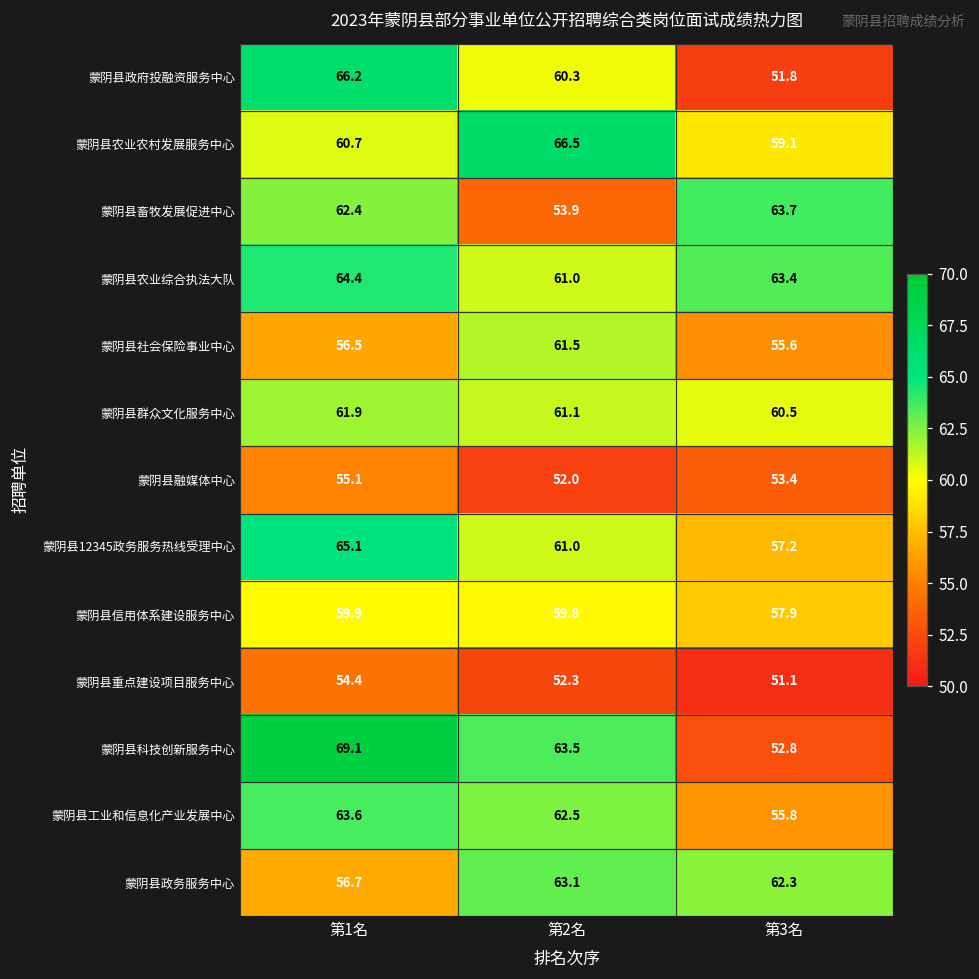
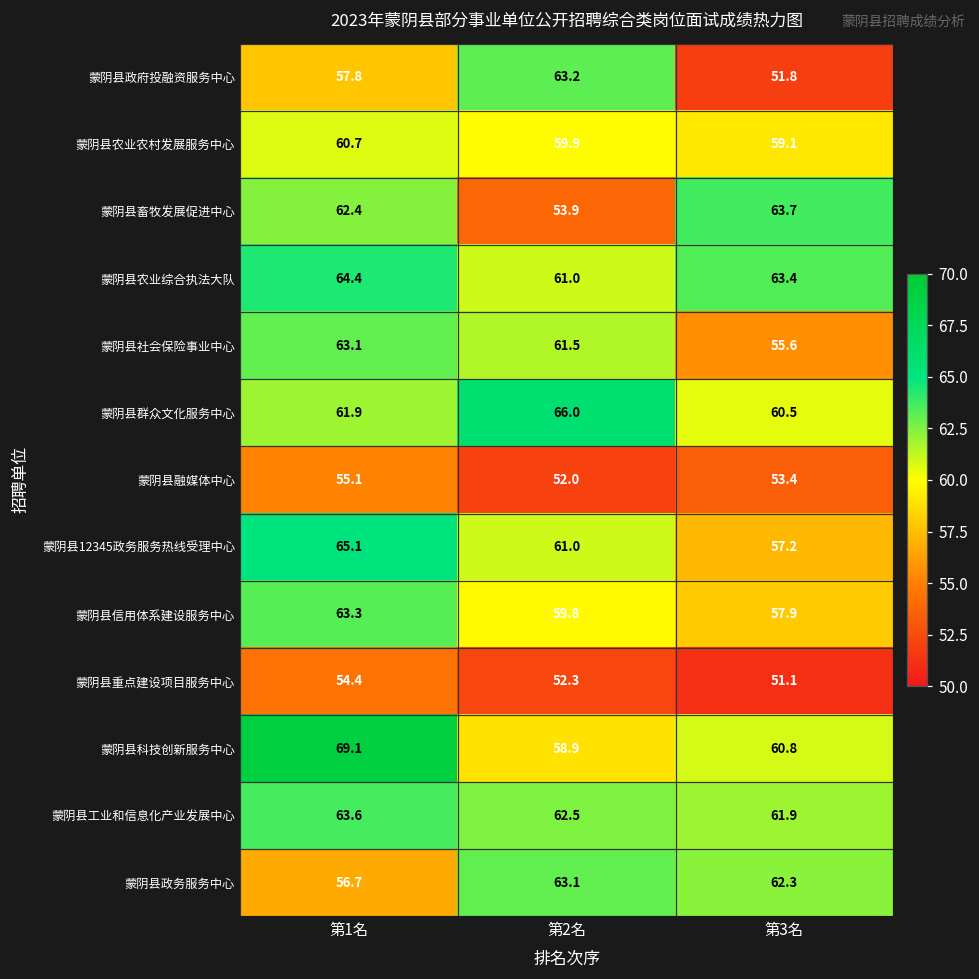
  {
    "蒙阴县政府投融资服务中心": {
-     "第1名": 66.2,
-     "第2名": 60.3,
+     "第1名": 57.8,
+     "第2名": 63.2,
      "第3名": 51.8
    },
    "蒙阴县农业农村发展服务中心": {
      "第1名": 60.7,
-     "第2名": 66.5,
+     "第2名": 59.9,
      "第3名": 59.1
    },
    "蒙阴县畜牧发展促进中心": {
      "第1名": 62.4,
      "第2名": 53.9,
      "第3名": 63.7
    },
    "蒙阴县农业综合执法大队": {
      "第1名": 64.4,
      "第2名": 61.0,
      "第3名": 63.4
    },
    "蒙阴县社会保险事业中心": {
-     "第1名": 56.5,
+     "第1名": 63.1,
      "第2名": 61.5,
      "第3名": 55.6
    },
    "蒙阴县群众文化服务中心": {
      "第1名": 61.9,
-     "第2名": 61.1,
+     "第2名": 66.0,
      "第3名": 60.5
    },
    "蒙阴县融媒体中心": {
      "第1名": 55.1,
      "第2名": 52.0,
      "第3名": 53.4
    },
    "蒙阴县12345政务服务热线受理中心": {
      "第1名": 65.1,
      "第2名": 61.0,
      "第3名": 57.2
    },
    "蒙阴县信用体系建设服务中心": {
-     "第1名": 59.9,
+     "第1名": 63.3,
      "第2名": 59.8,
      "第3名": 57.9
    },
    "蒙阴县重点建设项目服务中心": {
      "第1名": 54.4,
      "第2名": 52.3,
      "第3名": 51.1
    },
    "蒙阴县科技创新服务中心": {
      "第1名": 69.1,
-     "第2名": 63.5,
-     "第3名": 52.8
+     "第2名": 58.9,
+     "第3名": 60.8
    },
    "蒙阴县工业和信息化产业发展中心": {
      "第1名": 63.6,
      "第2名": 62.5,
-     "第3名": 55.8
+     "第3名": 61.9
    },
    "蒙阴县政务服务中心": {
      "第1名": 56.7,
      "第2名": 63.1,
      "第3名": 62.3
    }
  }
